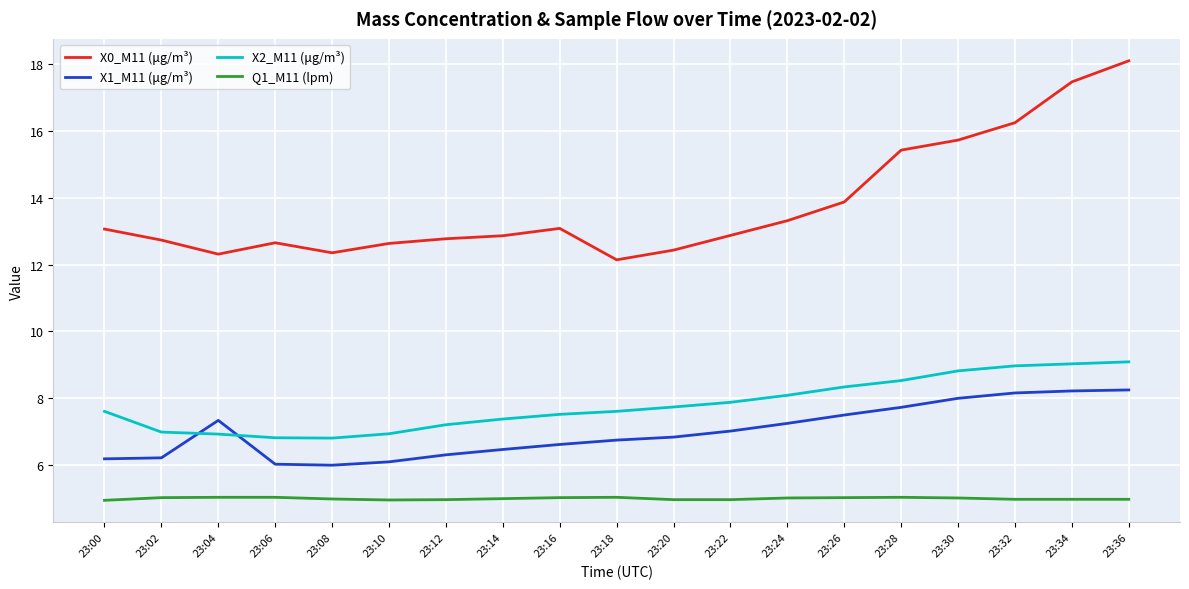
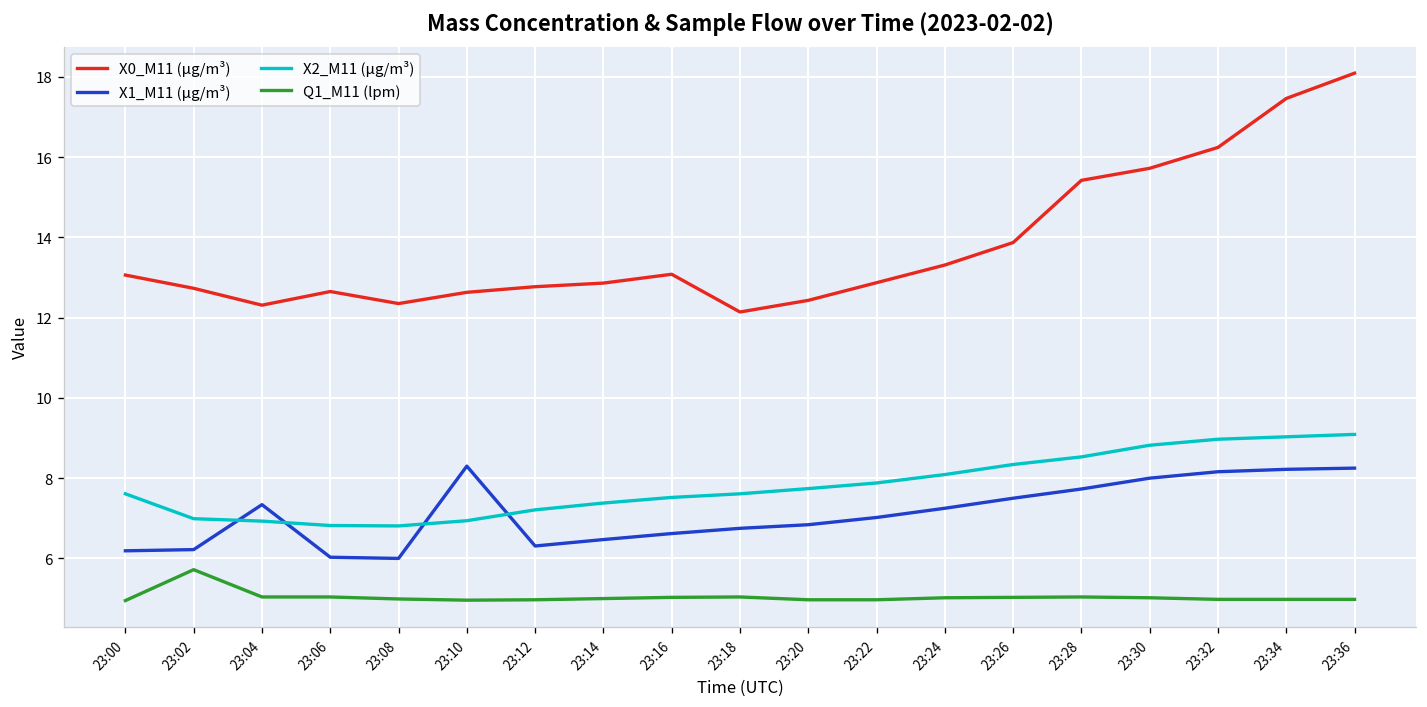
  {
    "X0_M11 (μg/m³)": {
      "23:00": 13.1,
      "23:02": 12.7,
      "23:04": 12.3,
      "23:06": 12.7,
      "23:08": 12.4,
      "23:10": 12.6,
      "23:12": 12.8,
      "23:14": 12.9,
      "23:16": 13.1,
      "23:18": 12.1,
      "23:20": 12.4,
      "23:22": 12.9,
      "23:24": 13.3,
      "23:26": 13.9,
      "23:28": 15.4,
      "23:30": 15.7,
      "23:32": 16.2,
      "23:34": 17.5,
      "23:36": 18.1
    },
    "X1_M11 (μg/m³)": {
      "23:00": 6.2,
      "23:02": 6.2,
      "23:04": 7.3,
      "23:06": 6.0,
      "23:08": 6.0,
-     "23:10": 6.1,
+     "23:10": 8.3,
      "23:12": 6.3,
      "23:14": 6.5,
      "23:16": 6.6,
      "23:18": 6.8,
      "23:20": 6.8,
      "23:22": 7.0,
      "23:24": 7.3,
      "23:26": 7.5,
      "23:28": 7.7,
      "23:30": 8.0,
      "23:32": 8.2,
      "23:34": 8.2,
      "23:36": 8.3
    },
    "X2_M11 (μg/m³)": {
      "23:00": 7.6,
      "23:02": 7.0,
      "23:04": 6.9,
      "23:06": 6.8,
      "23:08": 6.8,
      "23:10": 6.9,
      "23:12": 7.2,
      "23:14": 7.4,
      "23:16": 7.5,
      "23:18": 7.6,
      "23:20": 7.7,
      "23:22": 7.9,
      "23:24": 8.1,
      "23:26": 8.3,
      "23:28": 8.5,
      "23:30": 8.8,
      "23:32": 9.0,
      "23:34": 9.0,
      "23:36": 9.1
    },
    "Q1_M11 (lpm)": {
      "23:00": 5.0,
-     "23:02": 5.0,
+     "23:02": 5.7,
      "23:04": 5.0,
      "23:06": 5.0,
      "23:08": 5.0,
      "23:10": 5.0,
      "23:12": 5.0,
      "23:14": 5.0,
      "23:16": 5.0,
      "23:18": 5.0,
      "23:20": 5.0,
      "23:22": 5.0,
      "23:24": 5.0,
      "23:26": 5.0,
      "23:28": 5.0,
      "23:30": 5.0,
      "23:32": 5.0,
      "23:34": 5.0,
      "23:36": 5.0
    }
  }
